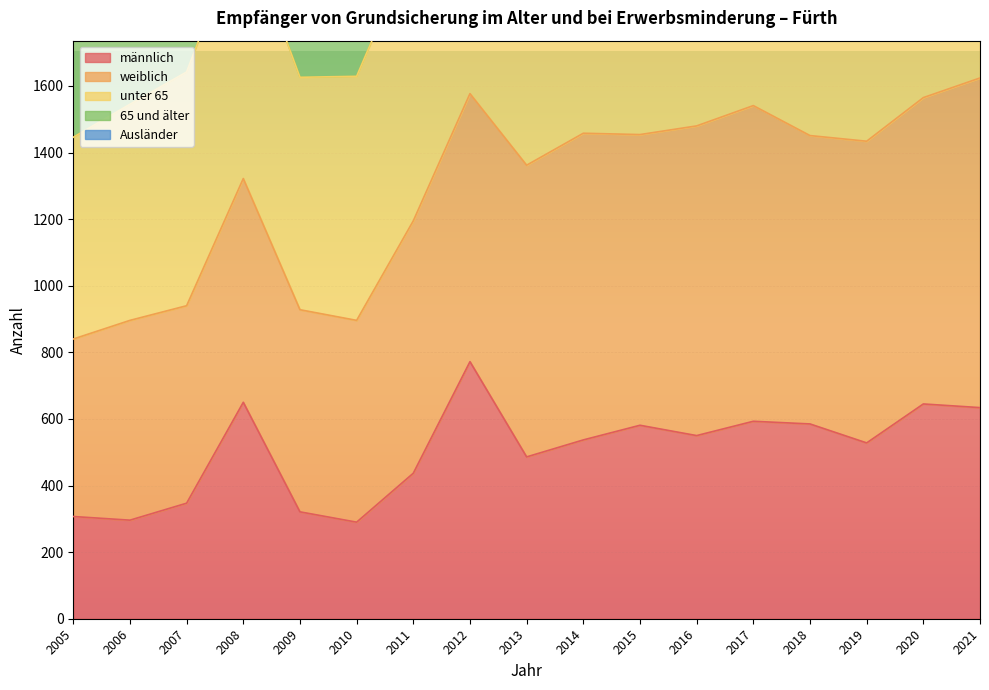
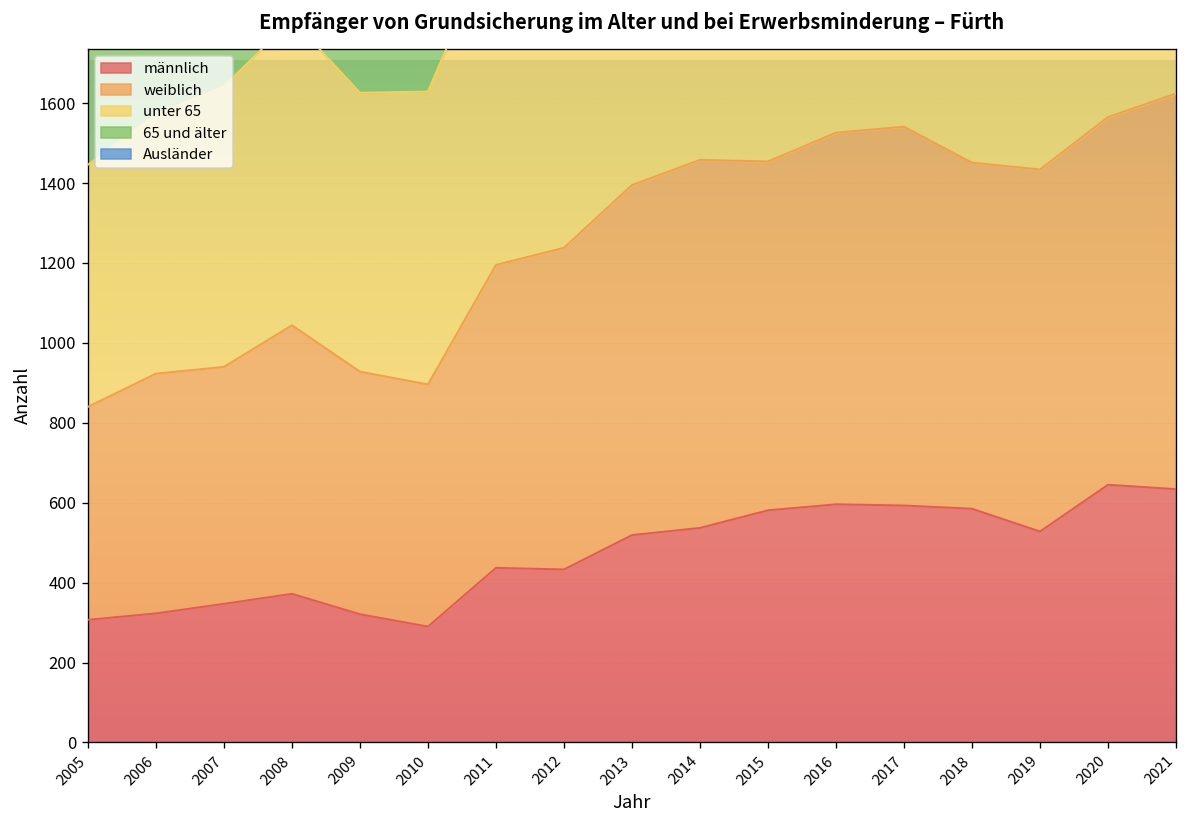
  {
    "männlich": {
      "2005": 310,
-     "2006": 300,
+     "2006": 320,
      "2007": 350,
-     "2008": 650,
+     "2008": 370,
      "2009": 320,
      "2010": 290,
      "2011": 440,
-     "2012": 770,
-     "2013": 490,
+     "2012": 430,
+     "2013": 520,
      "2014": 540,
      "2015": 580,
-     "2016": 550,
+     "2016": 600,
      "2017": 590,
      "2018": 590,
      "2019": 530,
      "2020": 650,
      "2021": 630
    }
  }
